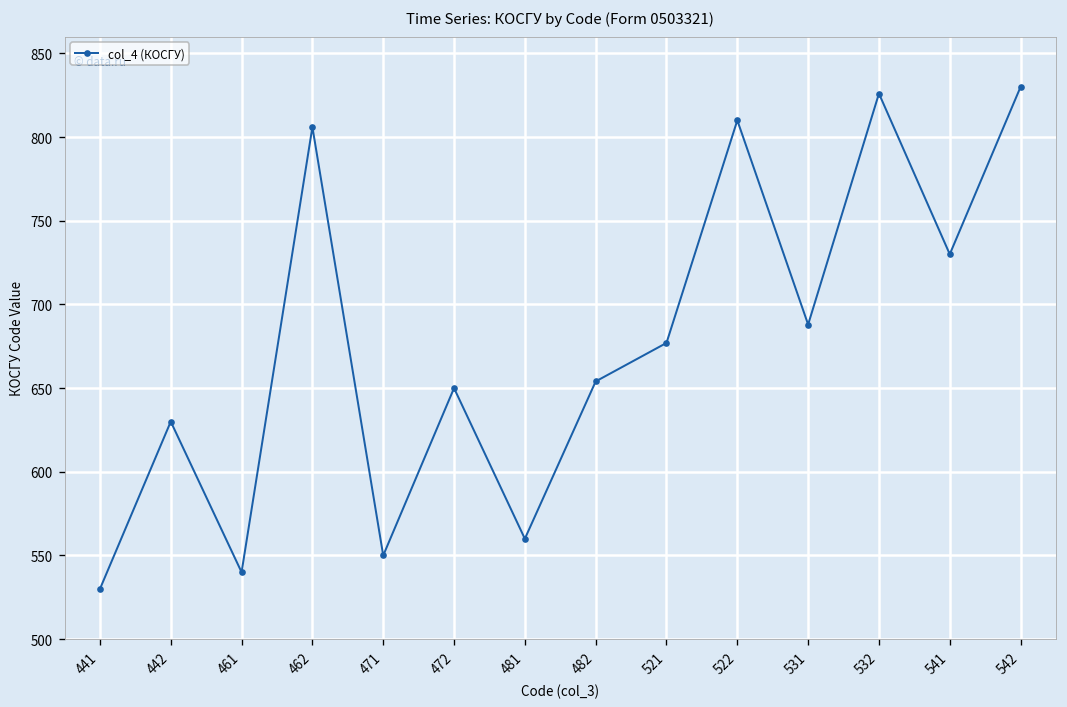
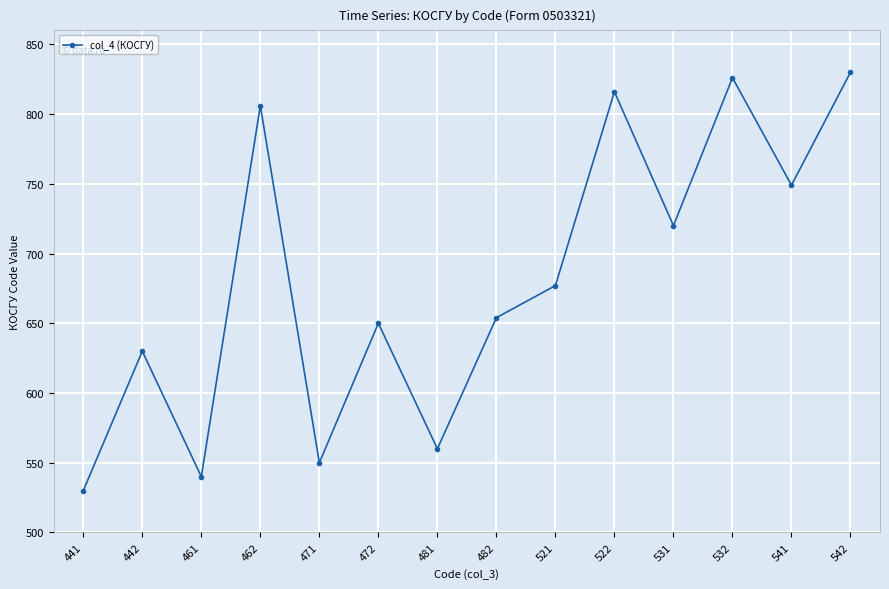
  {
    "441": 530,
    "442": 630,
    "461": 540,
    "462": 806,
    "471": 550,
    "472": 650,
    "481": 560,
    "482": 654,
    "521": 677,
-   "522": 810,
-   "531": 688,
+   "522": 816,
+   "531": 720,
    "532": 826,
-   "541": 730,
+   "541": 749,
    "542": 830
  }
